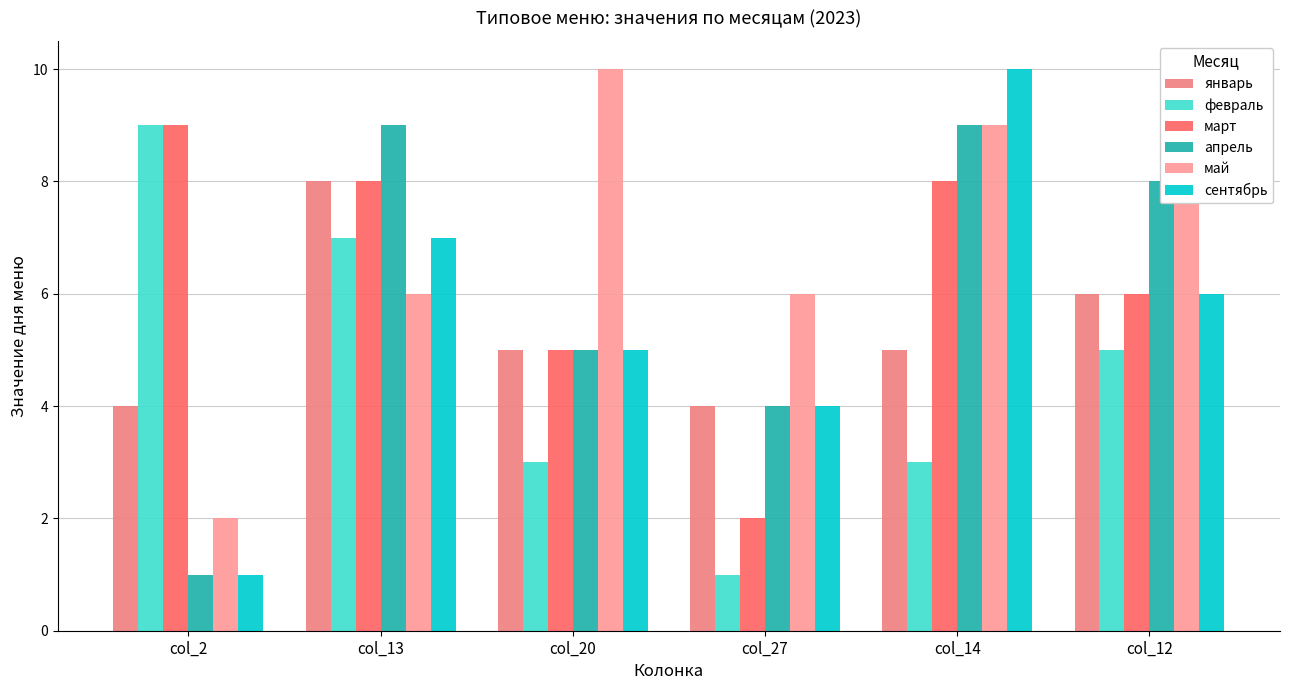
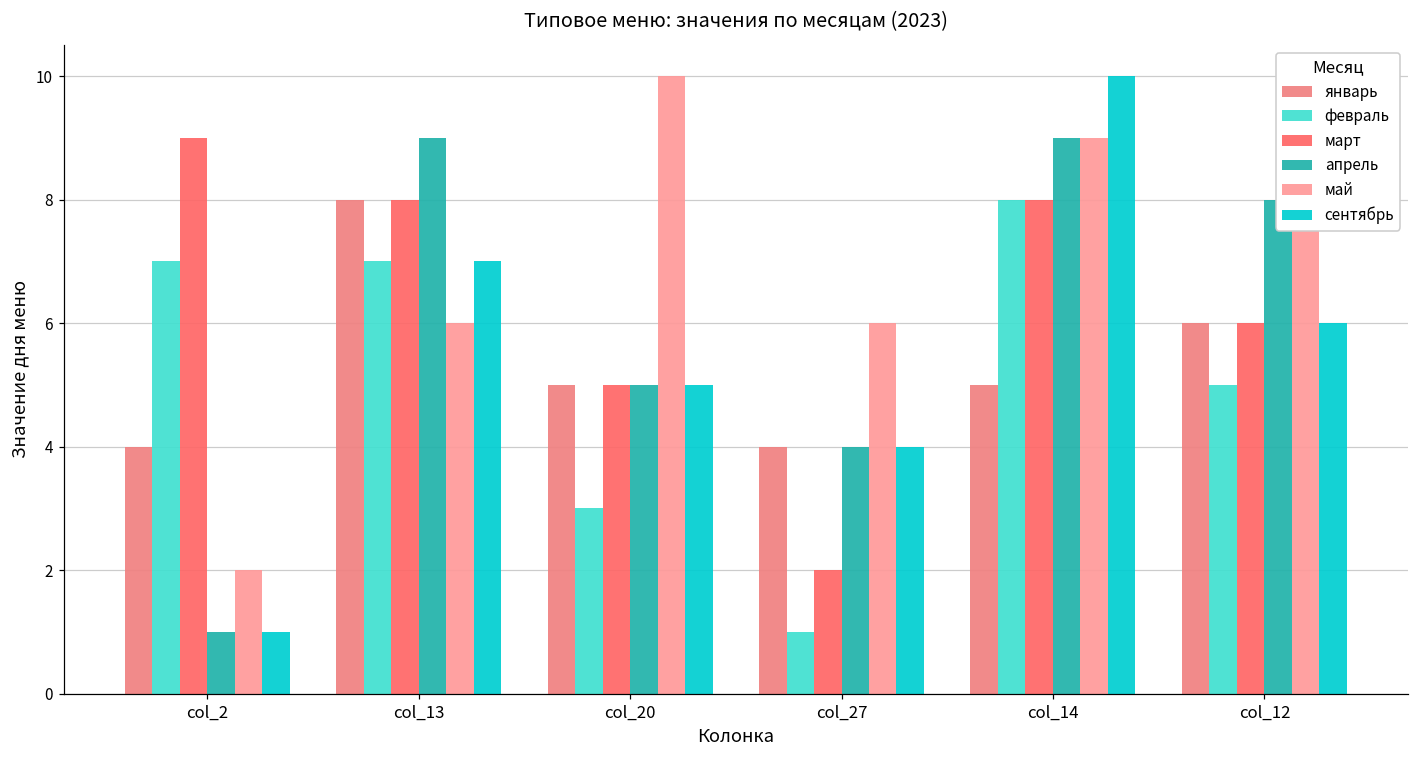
  {
    "февраль": {
-     "col_2": 9,
+     "col_2": 7,
      "col_13": 7,
      "col_20": 3,
      "col_27": 1,
-     "col_14": 3,
+     "col_14": 8,
      "col_12": 5
    }
  }
